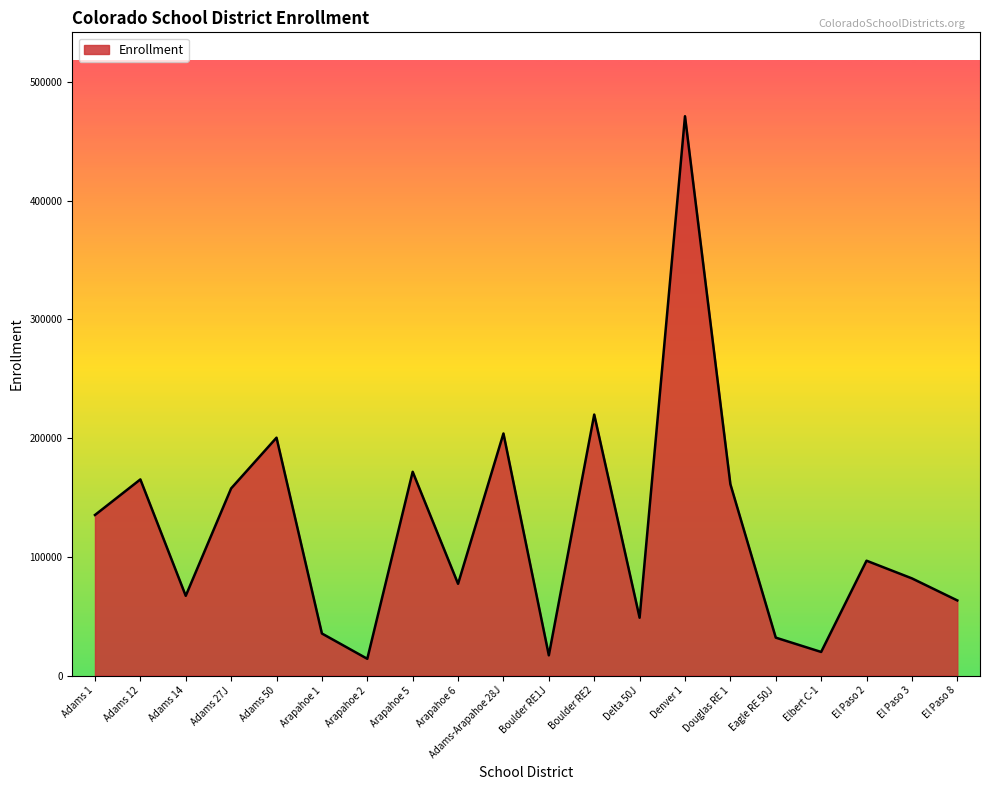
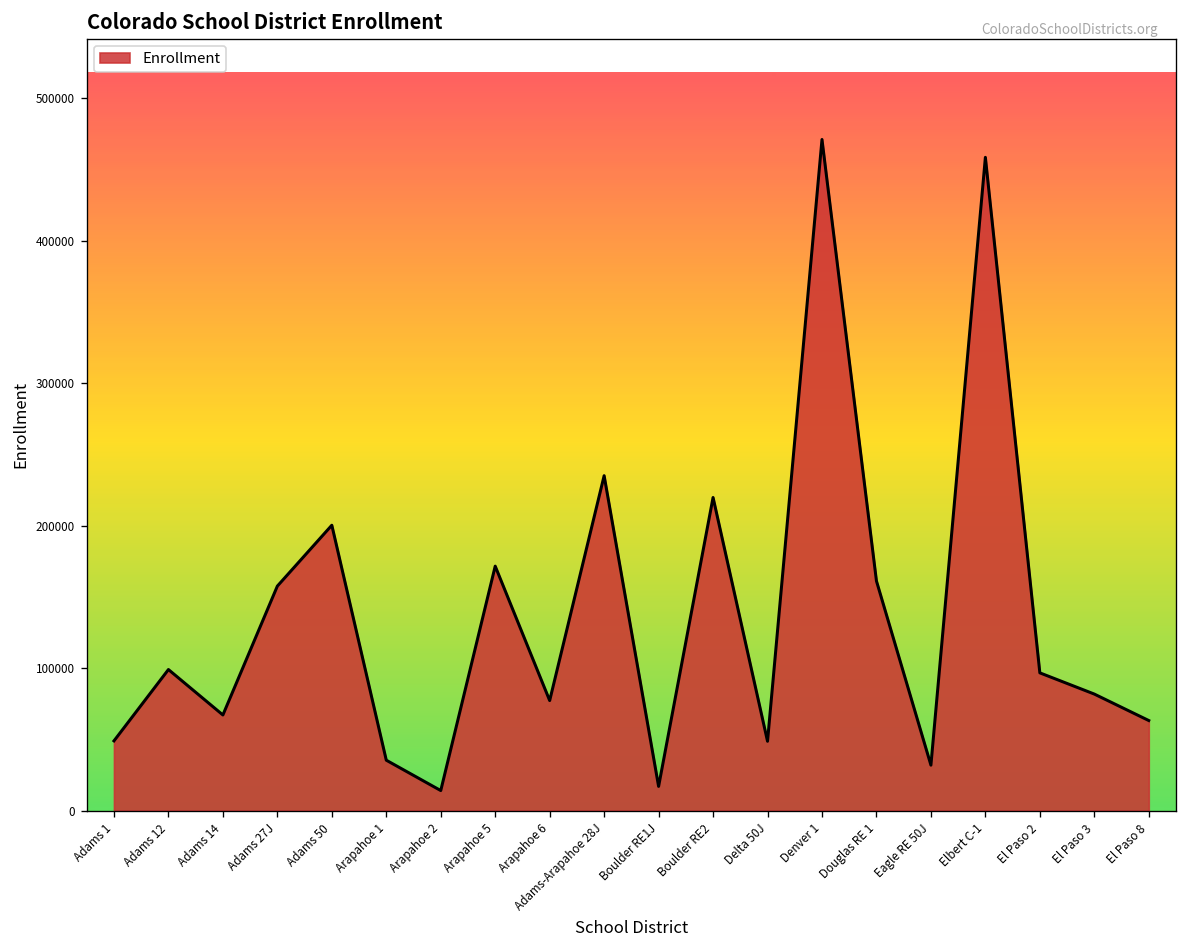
  {
-   "Adams 1": 135000,
-   "Adams 12": 165000,
+   "Adams 1": 49000,
+   "Adams 12": 99000,
    "Adams 14": 67000,
    "Adams 27J": 158000,
    "Adams 50": 200000,
    "Arapahoe 1": 35000,
    "Arapahoe 2": 14000,
    "Arapahoe 5": 172000,
    "Arapahoe 6": 77000,
-   "Adams-Arapahoe 28J": 204000,
+   "Adams-Arapahoe 28J": 235000,
    "Boulder RE1J": 17000,
    "Boulder RE2": 220000,
    "Delta 50J": 49000,
    "Denver 1": 471000,
    "Douglas RE 1": 161000,
    "Eagle RE 50J": 32000,
-   "Elbert C-1": 20000,
+   "Elbert C-1": 459000,
    "El Paso 2": 97000,
    "El Paso 3": 82000,
    "El Paso 8": 63000
  }
